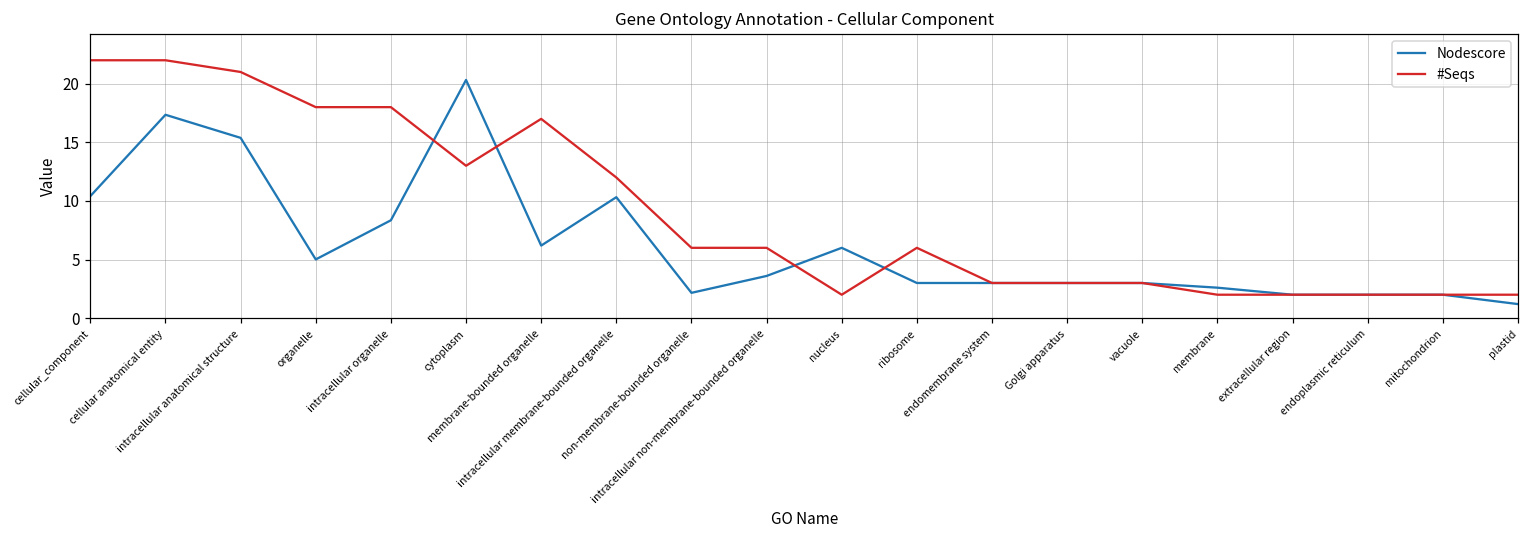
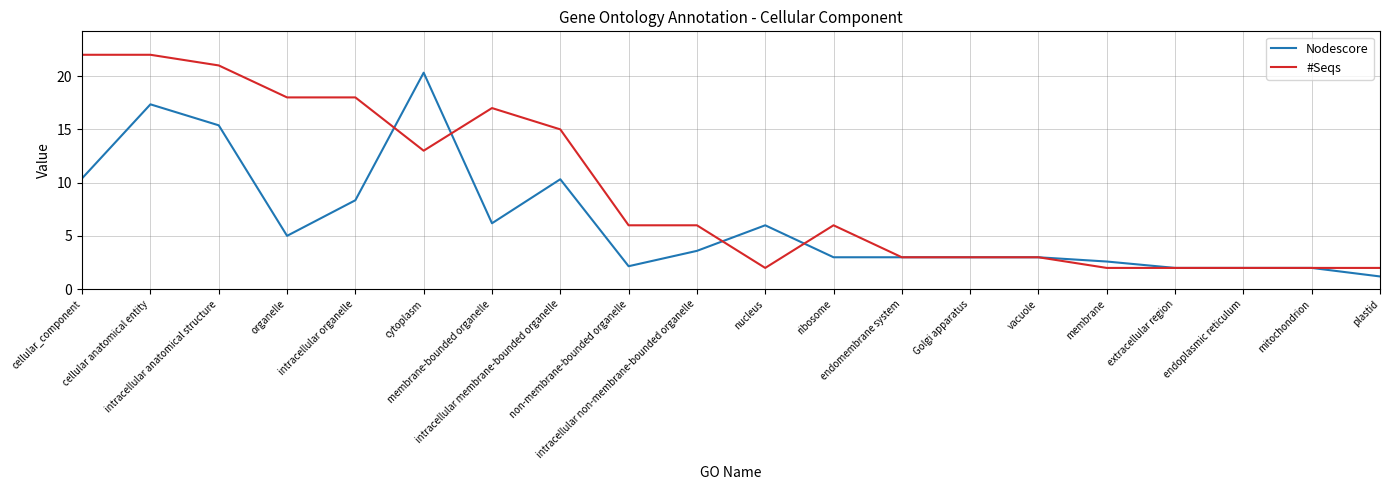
  {
    "Nodescore": {
      "cellular_component": 10.4,
      "cellular anatomical entity": 17.4,
      "intracellular anatomical structure": 15.4,
      "organelle": 5,
      "intracellular organelle": 8.4,
      "cytoplasm": 20.3,
      "membrane-bounded organelle": 6,
      "intracellular membrane-bounded organelle": 10.3,
      "non-membrane-bounded organelle": 2,
      "intracellular non-membrane-bounded organelle": 3.6,
      "nucleus": 6,
      "ribosome": 3,
      "membrane": 2.6,
      "plastid": 1
    },
    "#Seqs": {
      "cellular_component": 22,
      "cellular anatomical entity": 22,
      "intracellular anatomical structure": 21,
      "organelle": 18,
      "intracellular organelle": 18,
      "cytoplasm": 13,
      "membrane-bounded organelle": 17,
-     "intracellular membrane-bounded organelle": 12,
+     "intracellular membrane-bounded organelle": 15,
      "non-membrane-bounded organelle": 6,
      "intracellular non-membrane-bounded organelle": 6,
      "nucleus": 2,
      "ribosome": 6,
      "membrane": 2,
      "plastid": 2
    }
  }
